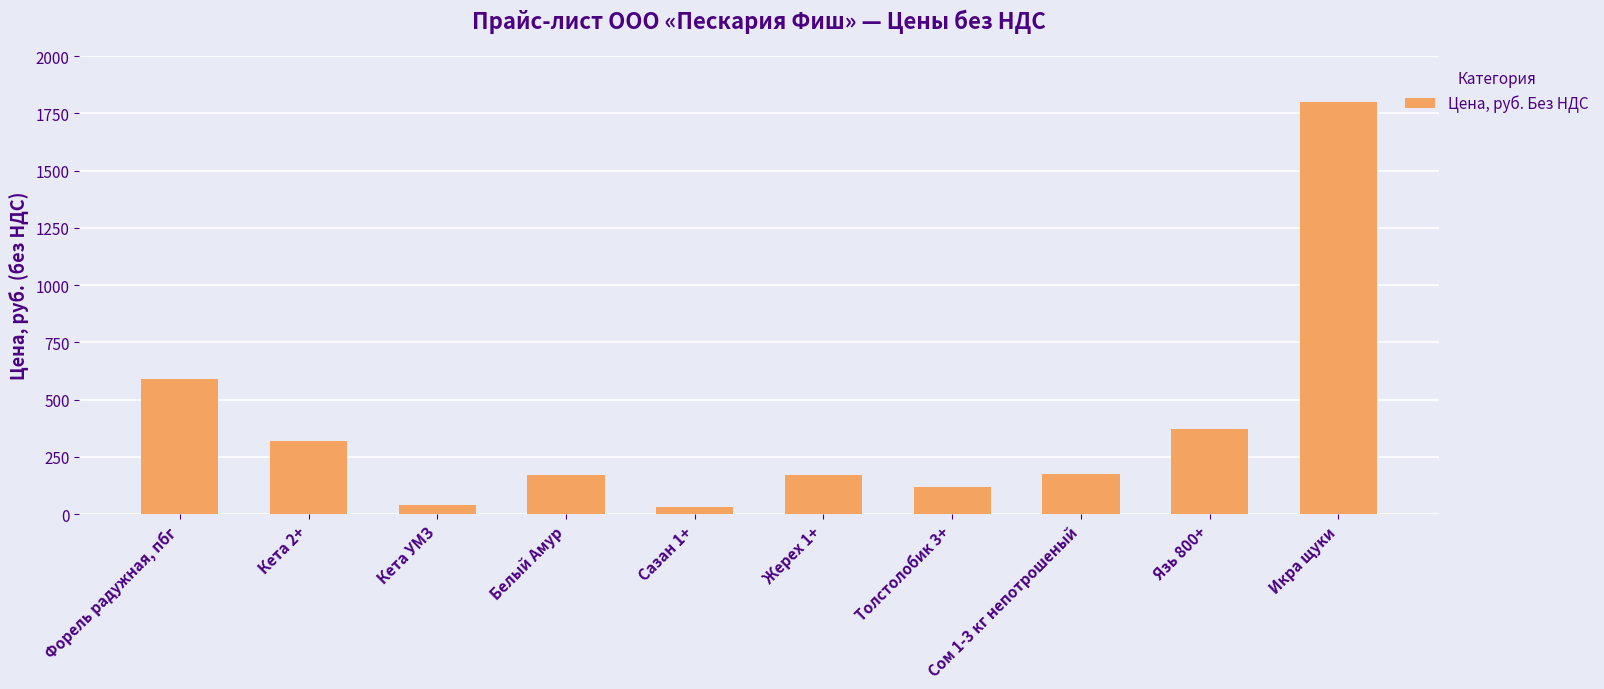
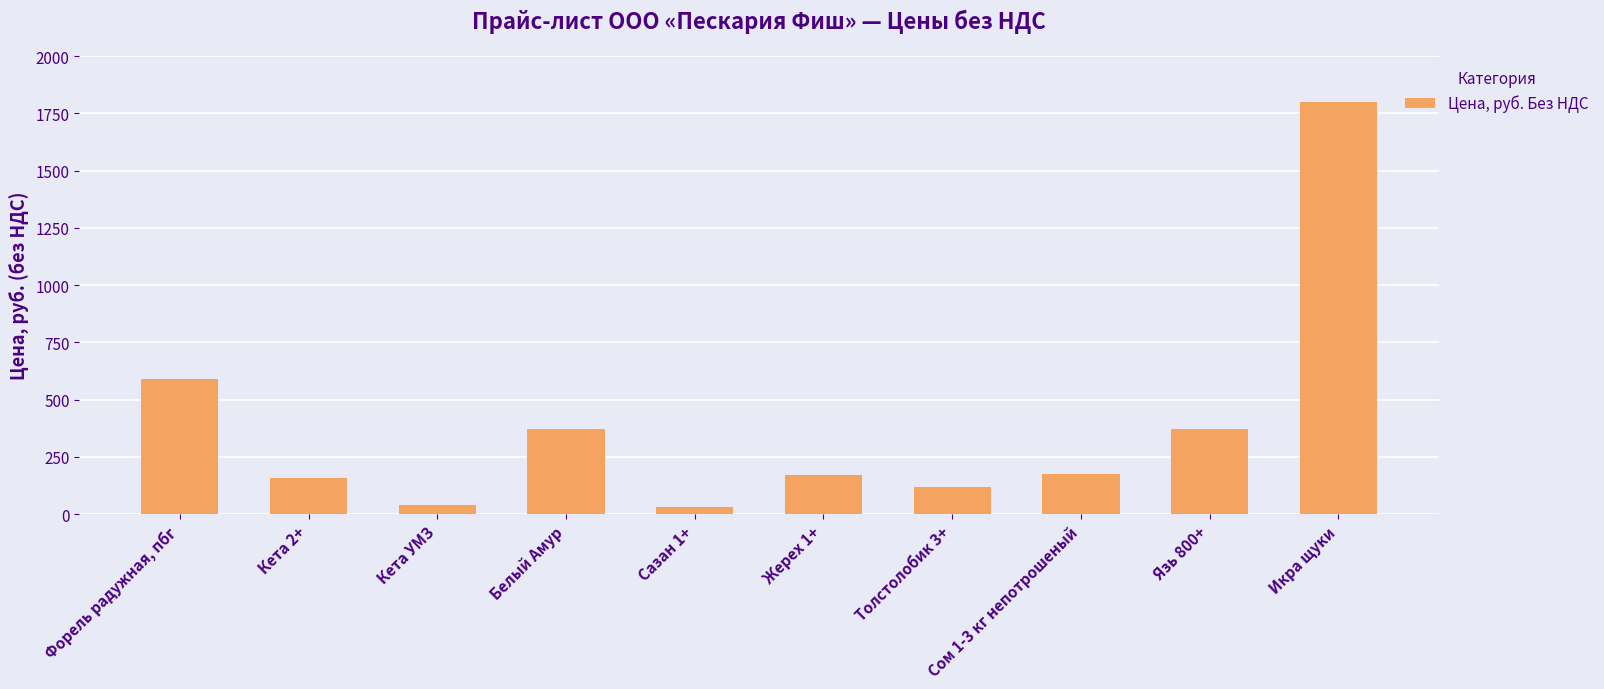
  {
    "Форель радужная, пбг": 590,
-   "Кета 2+": 320,
+   "Кета 2+": 160,
    "Кета УМЗ": 40,
-   "Белый Амур": 170,
+   "Белый Амур": 370,
    "Сазан 1+": 30,
    "Жерех 1+": 170,
    "Толстолобик 3+": 120,
    "Сом 1-3 кг непотрошеный": 180,
    "Язь 800+": 370,
    "Икра щуки": 1800
  }
